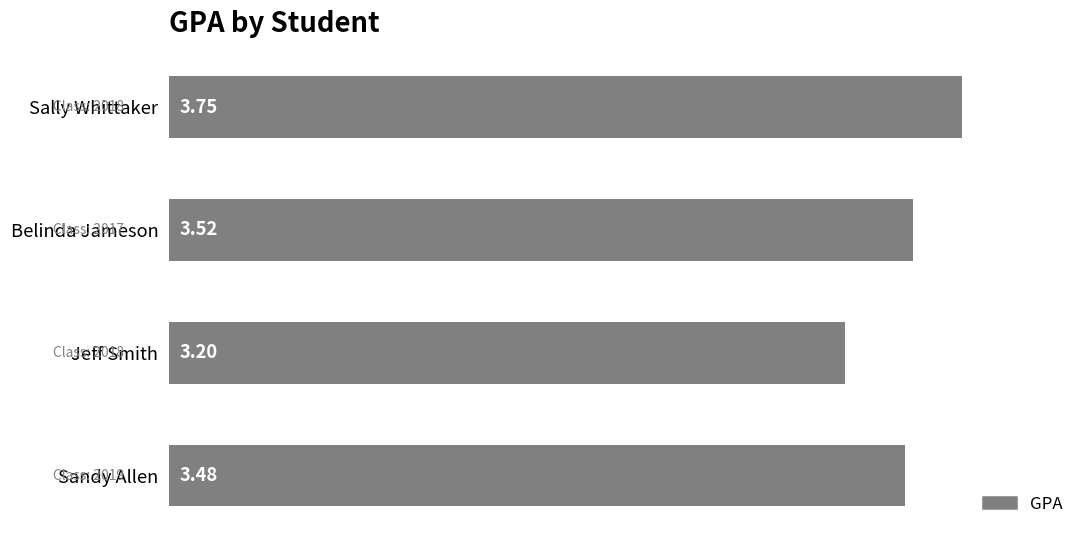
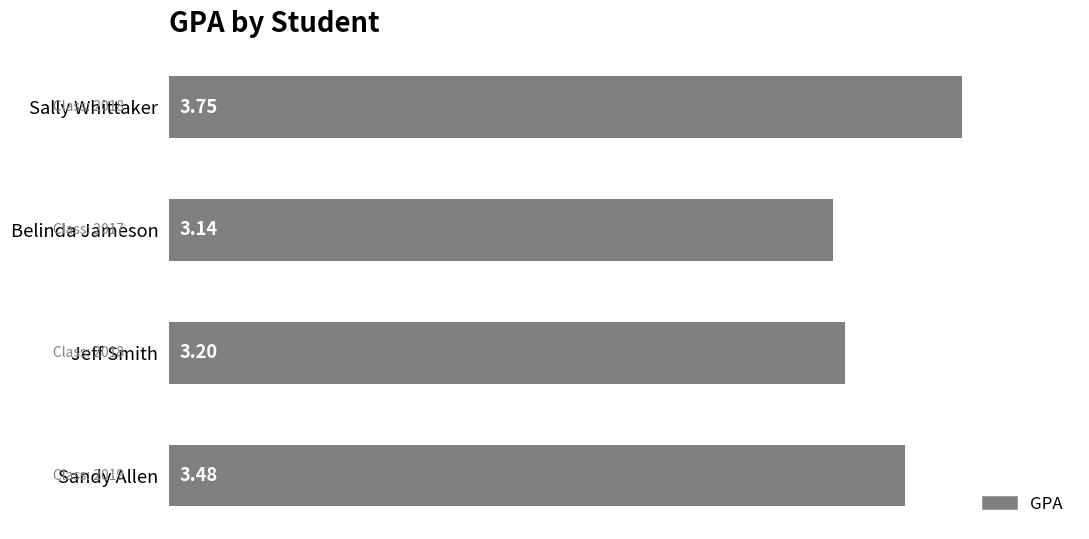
  {
    "Sally Whittaker": 3.75,
-   "Belinda Jameson": 3.52,
+   "Belinda Jameson": 3.14,
    "Jeff Smith": 3.20,
    "Sandy Allen": 3.48
  }
